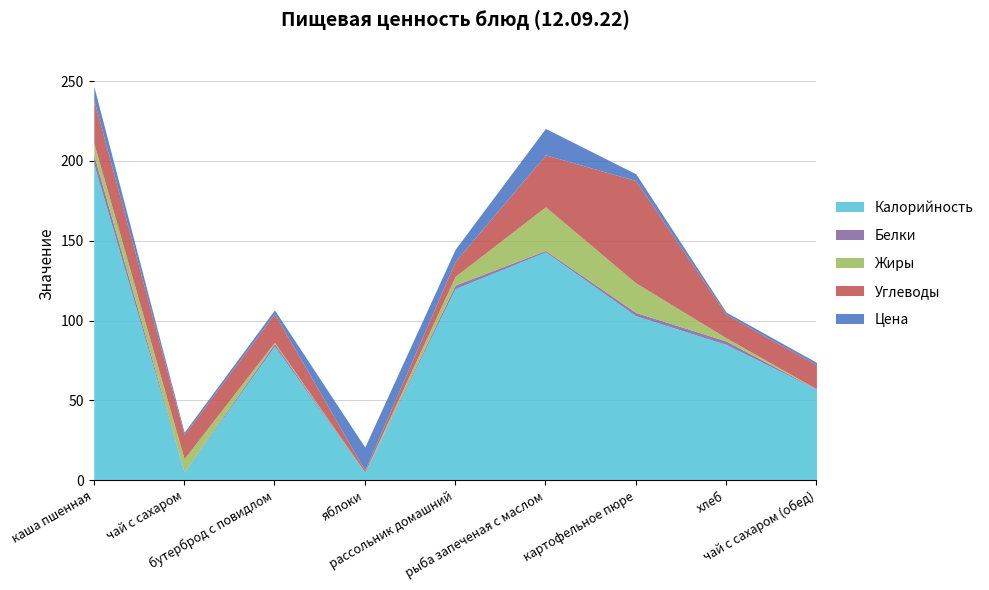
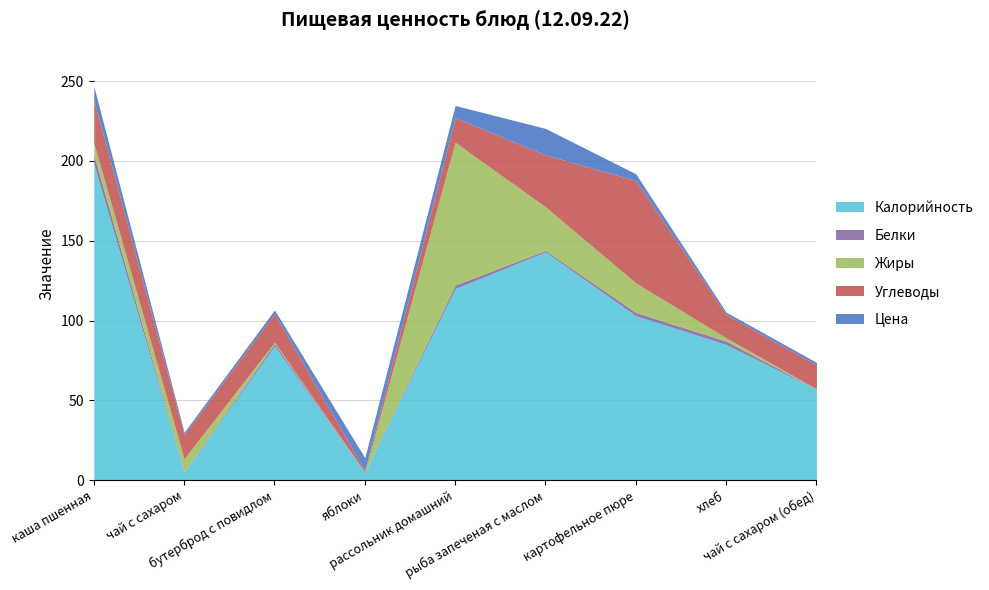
  {
    "Калорийность": {
      "каша пшенная": 198,
      "бутерброд с повидлом": 84,
      "рассольник домашний": 120,
      "картофельное пюре": 103,
      "хлеб": 85
    },
    "Белки": {
      "каша пшенная": 6,
      "рассольник домашний": 2,
      "картофельное пюре": 2,
      "хлеб": 2
    },
    "Жиры": {
      "каша пшенная": 7,
      "чай с сахаром": 8,
-     "рассольник домашний": 5,
+     "рассольник домашний": 89,
      "рыба запеченая с маслом": 27,
      "картофельное пюре": 19,
      "хлеб": 2
    },
    "Углеводы": {
      "каша пшенная": 27,
      "бутерброд с повидлом": 18,
-     "рассольник домашний": 9,
+     "рассольник домашний": 16,
      "рыба запеченая с маслом": 33,
      "картофельное пюре": 64
    },
    "Цена": {
      "каша пшенная": 8,
      "бутерброд с повидлом": 2,
-     "яблоки": 15,
+     "яблоки": 8,
      "рассольник домашний": 8,
      "рыба запеченая с маслом": 17,
      "картофельное пюре": 4
    }
  }
